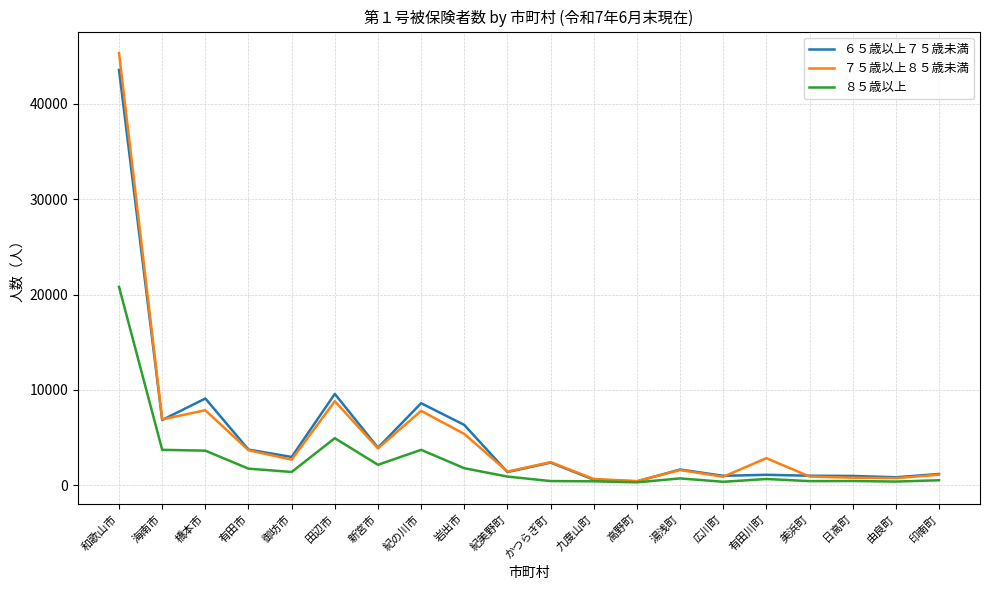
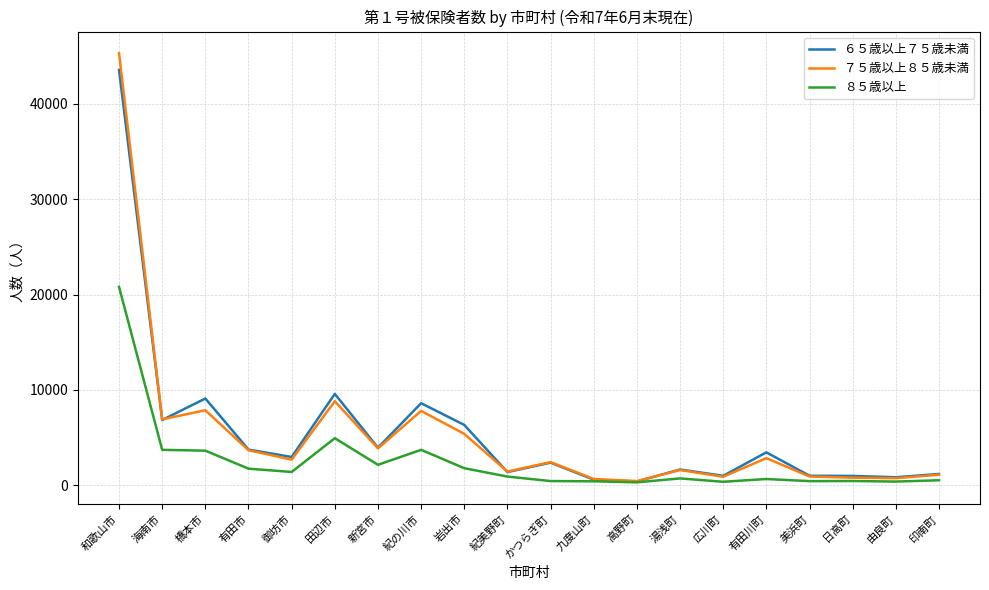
  {
    "６５歳以上７５歳未満": {
      "和歌山市": 44000,
      "橋本市": 9000,
      "御坊市": 3000,
      "田辺市": 10000,
      "紀の川市": 9000,
      "岩出市": 6000,
-     "有田川町": 1000
+     "有田川町": 3000
    },
    "７５歳以上８５歳未満": {
      "和歌山市": 45000,
      "橋本市": 8000,
      "御坊市": 3000,
      "田辺市": 9000,
      "紀の川市": 8000,
      "岩出市": 5000,
      "有田川町": 3000
    },
    "８５歳以上": {
      "和歌山市": 21000,
      "海南市": 4000,
      "橋本市": 4000,
      "有田市": 2000,
      "御坊市": 1000,
      "田辺市": 5000,
      "新宮市": 2000,
      "紀の川市": 4000,
      "岩出市": 2000,
      "紀美野町": 1000,
      "かつらぎ町": 0,
      "湯浅町": 1000,
      "広川町": 0,
      "有田川町": 1000,
      "美浜町": 0,
      "日高町": 0,
      "由良町": 0,
      "印南町": 1000
    }
  }
